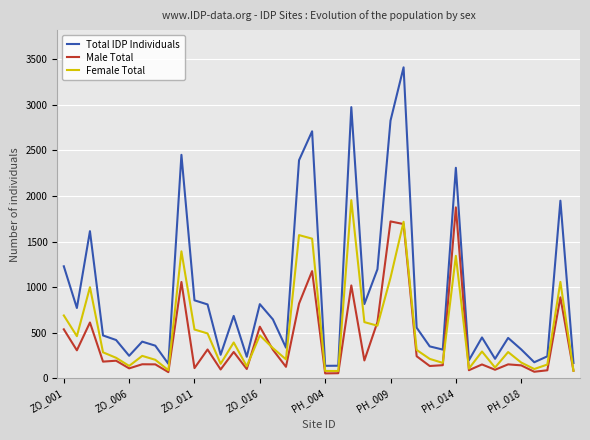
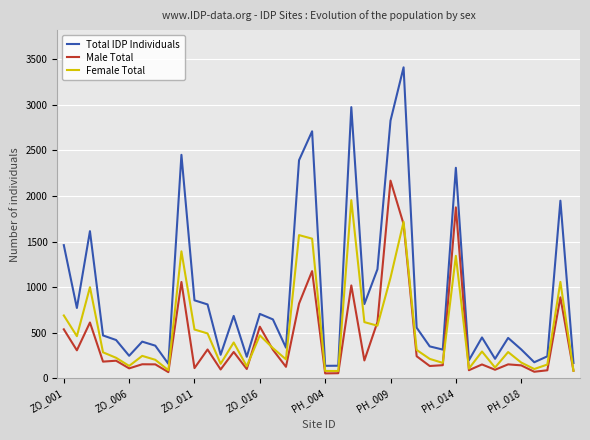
  {
    "Total IDP Individuals": {
-     "ZO_001": 1200,
+     "ZO_001": 1500,
      "ZO_006": 200,
      "ZO_011": 900,
-     "ZO_016": 800,
+     "ZO_016": 700,
      "PH_004": 100,
      "PH_009": 2800,
      "PH_014": 2300,
      "PH_018": 300
    },
    "Male Total": {
      "ZO_001": 500,
      "ZO_011": 100,
      "ZO_016": 600,
-     "PH_009": 1700,
+     "PH_009": 2200,
      "PH_014": 1900,
      "PH_018": 100
    },
    "Female Total": {
      "ZO_001": 700,
      "ZO_011": 500,
      "ZO_016": 500,
      "PH_009": 1100,
      "PH_014": 1300,
      "PH_018": 200
    }
  }
